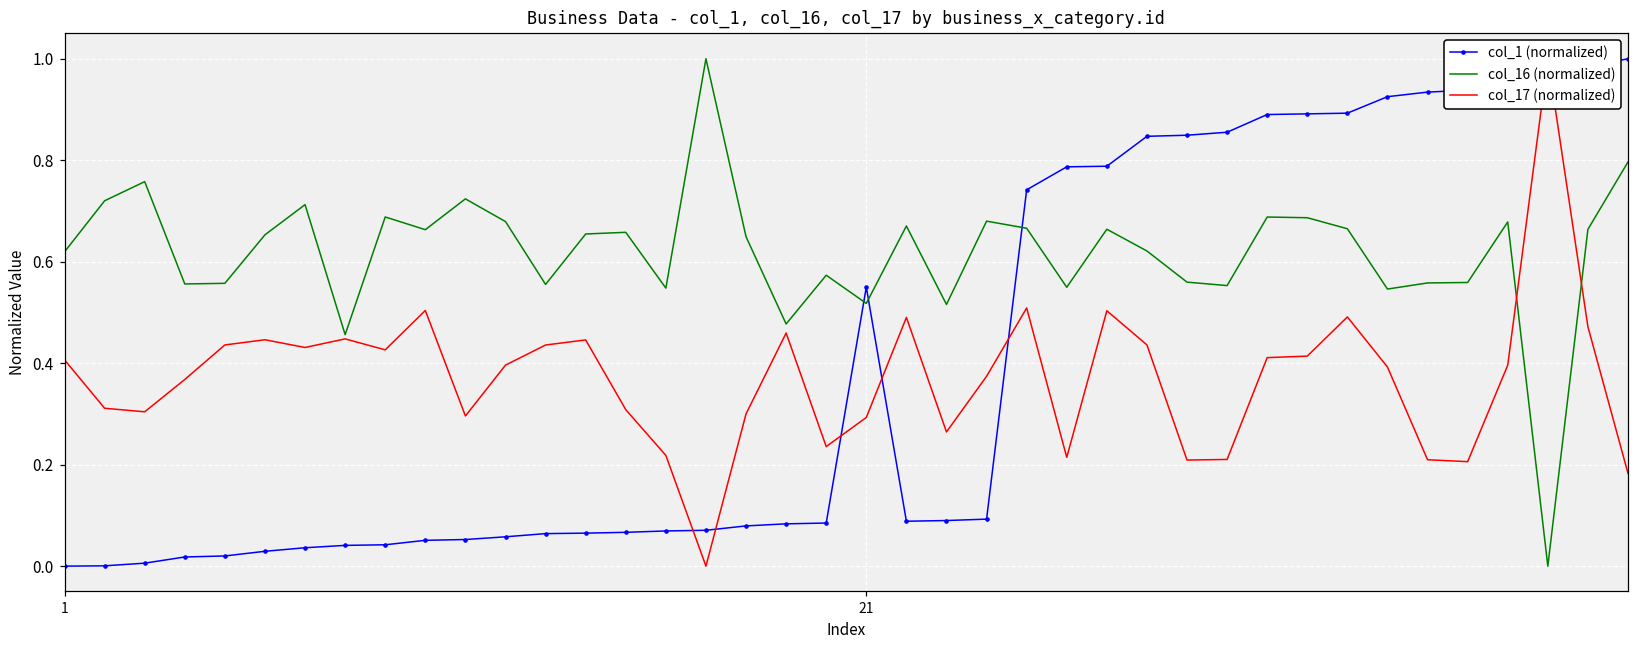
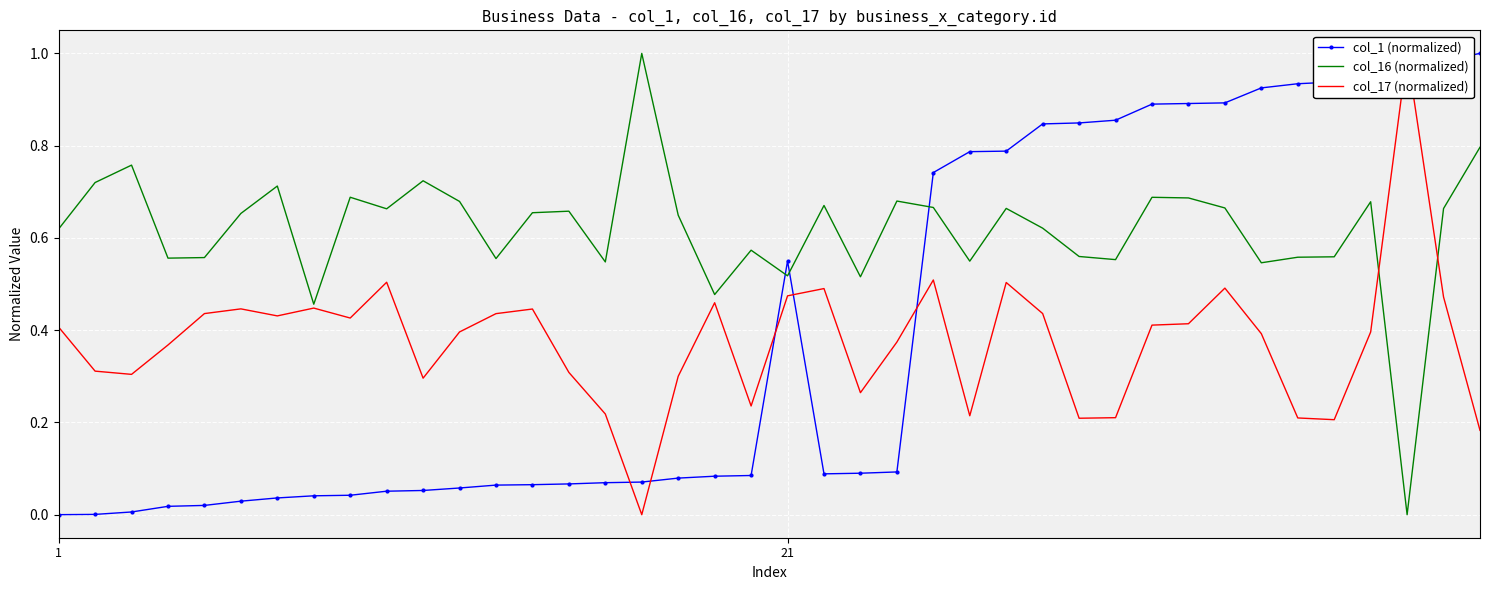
  {
    "col_1 (normalized)": {
      "1": 0.00,
      "21": 0.55
    },
    "col_16 (normalized)": {
      "1": 0.62,
      "21": 0.52
    },
    "col_17 (normalized)": {
      "1": 0.41,
-     "21": 0.29
+     "21": 0.47
    }
  }
